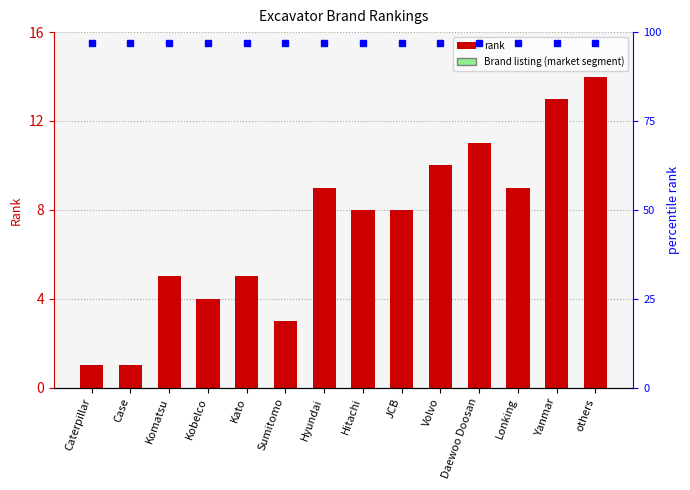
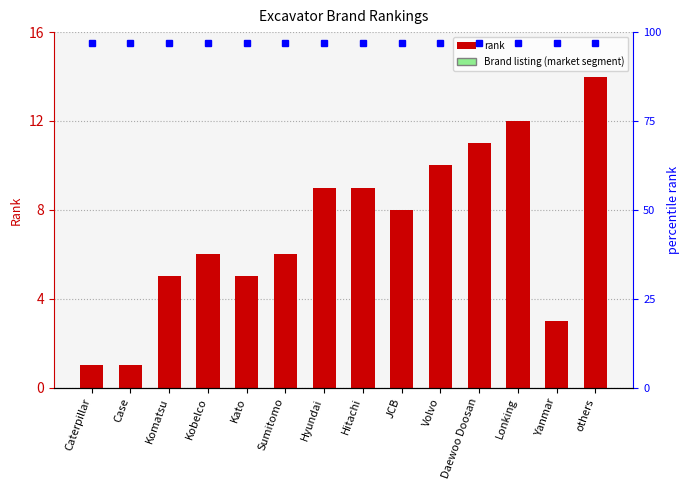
  {
    "rank": {
      "Caterpillar": 1,
      "Case": 1,
      "Komatsu": 5,
-     "Kobelco": 4,
+     "Kobelco": 6,
      "Kato": 5,
-     "Sumitomo": 3,
+     "Sumitomo": 6,
      "Hyundai": 9,
-     "Hitachi": 8,
+     "Hitachi": 9,
      "JCB": 8,
      "Volvo": 10,
      "Daewoo Doosan": 11,
-     "Lonking": 9,
-     "Yanmar": 13,
+     "Lonking": 12,
+     "Yanmar": 3,
      "others": 14
    }
  }
